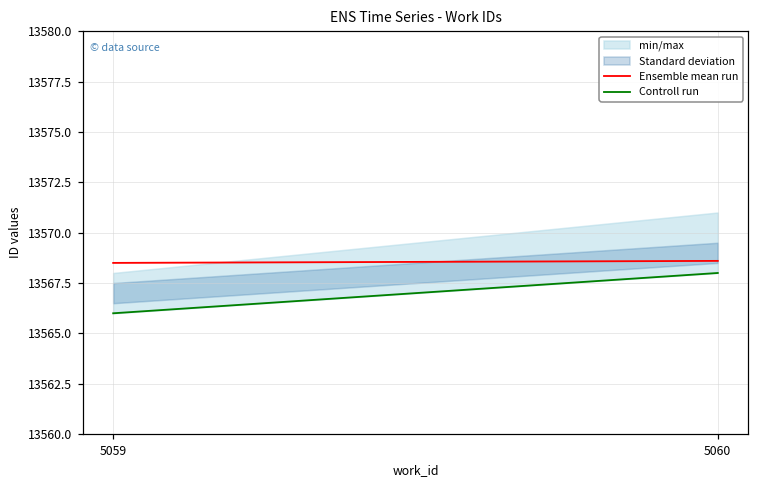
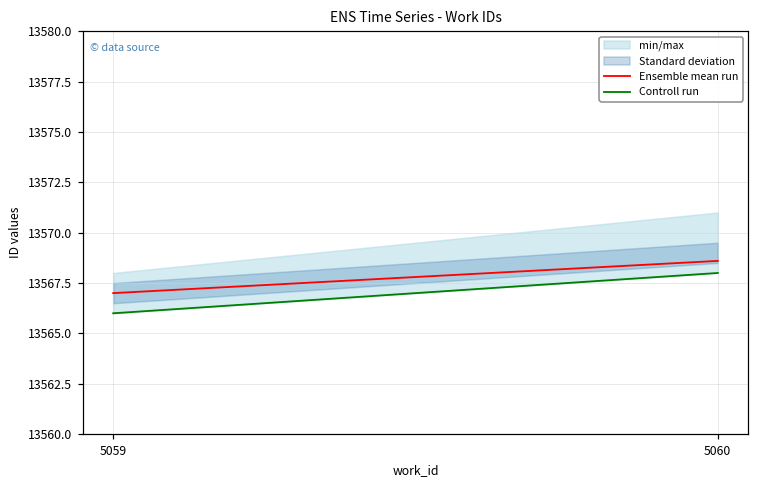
  {
    "Ensemble mean run": {
-     "5059": 13568.5,
+     "5059": 13567.0,
      "5060": 13568.6
    },
    "Controll run": {
      "5059": 13566.0,
      "5060": 13568.0
    }
  }
